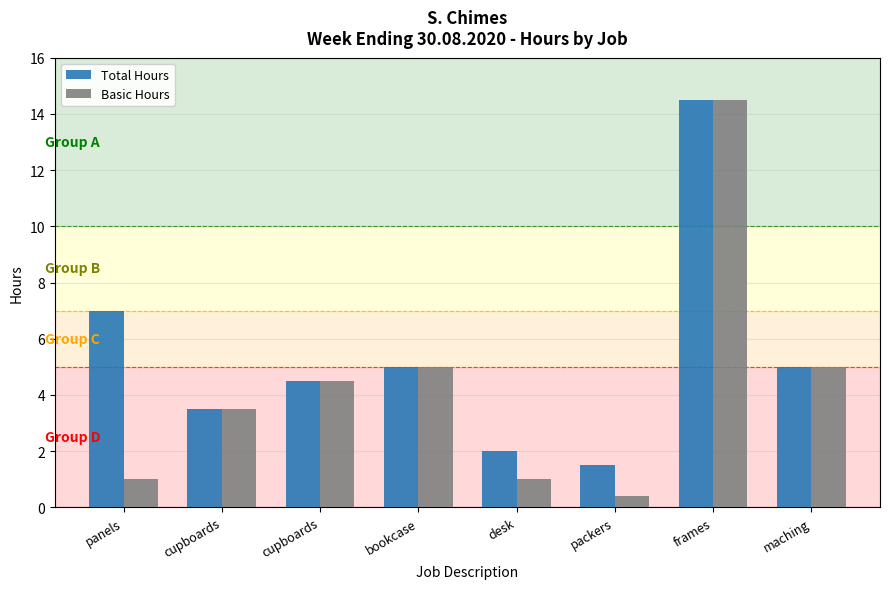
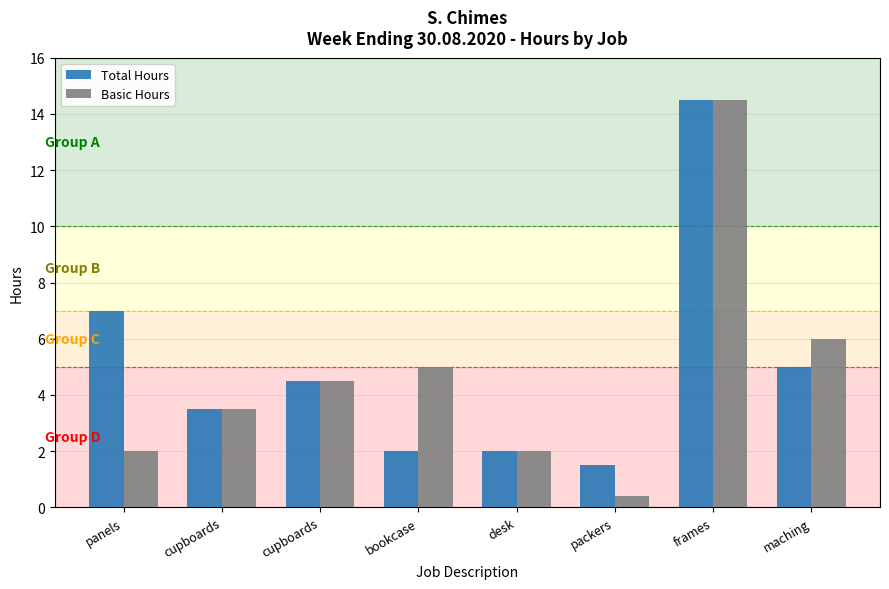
  {
    "Total Hours": {
      "panels": 7,
-     "bookcase": 5,
+     "bookcase": 2,
      "desk": 2,
      "packers": 1.5,
      "frames": 14.5,
      "maching": 5
    },
    "Basic Hours": {
-     "panels": 1,
+     "panels": 2,
      "bookcase": 5,
-     "desk": 1,
+     "desk": 2,
      "packers": 0.4,
      "frames": 14.5,
-     "maching": 5
+     "maching": 6
    }
  }
